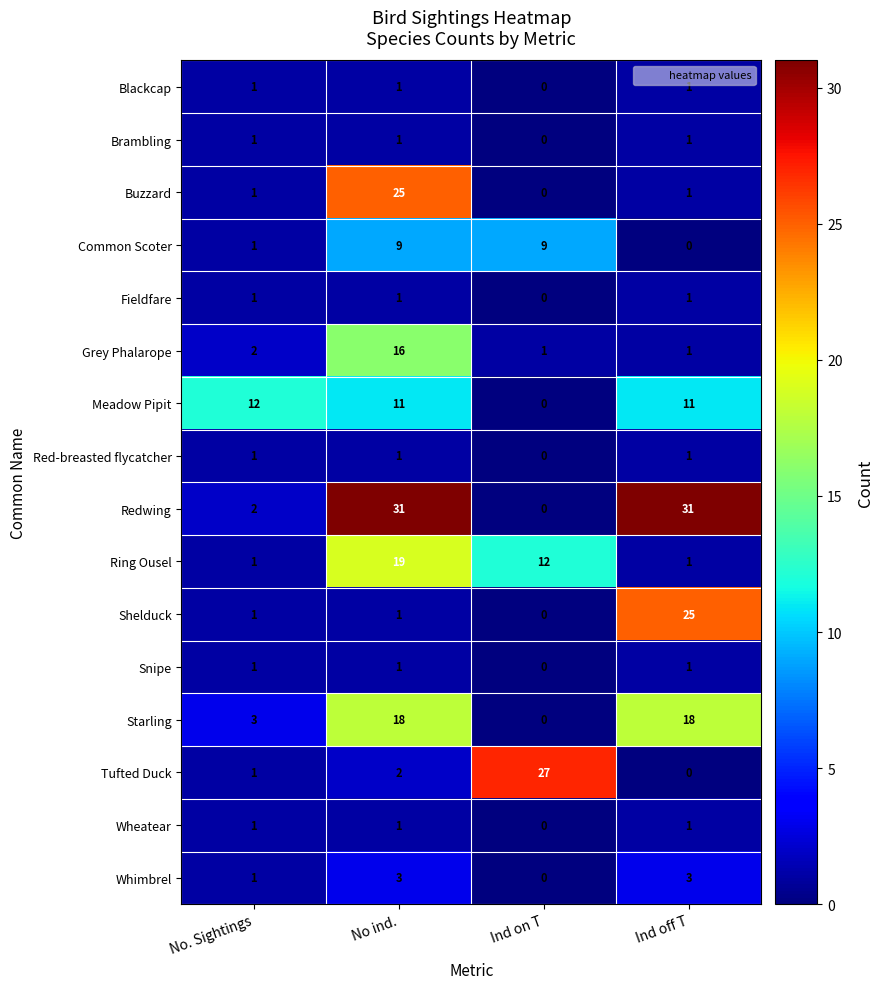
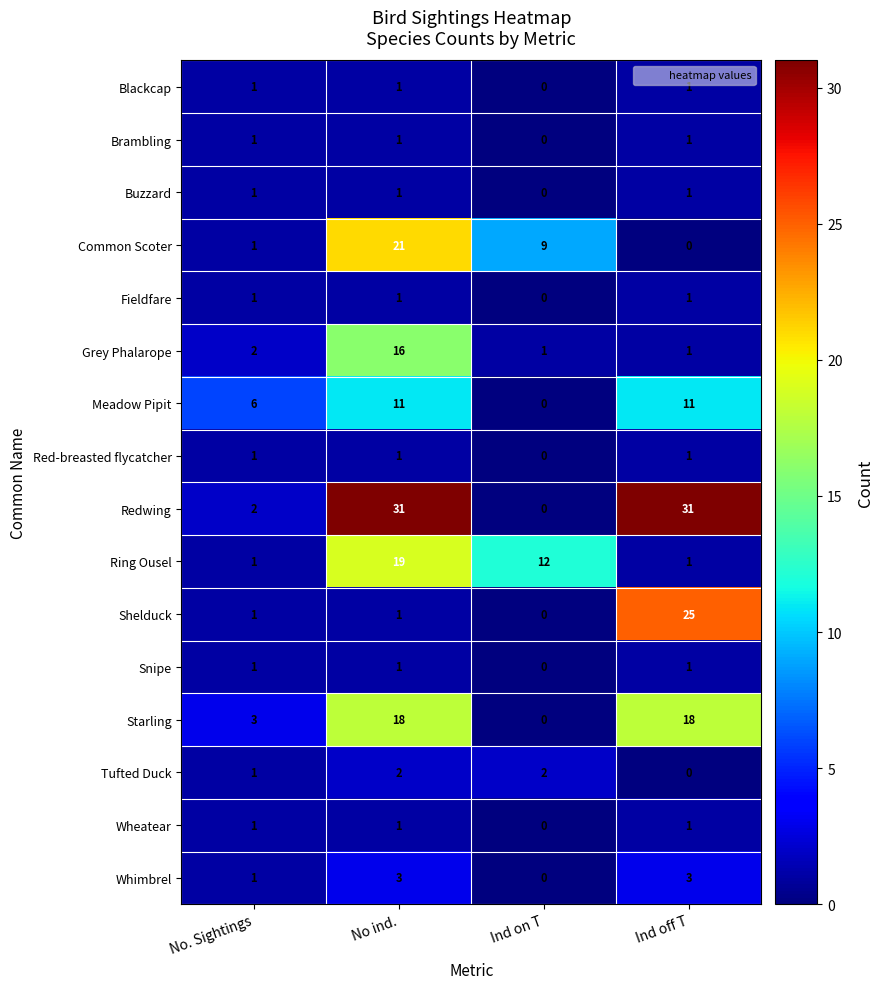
  {
    "Blackcap": {
      "No. Sightings": 1,
      "No ind.": 1,
      "Ind on T": 0
    },
    "Brambling": {
      "No. Sightings": 1,
      "No ind.": 1,
      "Ind on T": 0,
      "Ind off T": 1
    },
    "Buzzard": {
      "No. Sightings": 1,
-     "No ind.": 25,
+     "No ind.": 1,
      "Ind on T": 0,
      "Ind off T": 1
    },
    "Common Scoter": {
      "No. Sightings": 1,
-     "No ind.": 9,
+     "No ind.": 21,
      "Ind on T": 9,
      "Ind off T": 0
    },
    "Fieldfare": {
      "No. Sightings": 1,
      "No ind.": 1,
      "Ind on T": 0,
      "Ind off T": 1
    },
    "Grey Phalarope": {
      "No. Sightings": 2,
      "No ind.": 16,
      "Ind on T": 1,
      "Ind off T": 1
    },
    "Meadow Pipit": {
-     "No. Sightings": 12,
+     "No. Sightings": 6,
      "No ind.": 11,
      "Ind on T": 0,
      "Ind off T": 11
    },
    "Red-breasted flycatcher": {
      "No. Sightings": 1,
      "No ind.": 1,
      "Ind on T": 0,
      "Ind off T": 1
    },
    "Redwing": {
      "No. Sightings": 2,
      "No ind.": 31,
      "Ind on T": 0,
      "Ind off T": 31
    },
    "Ring Ousel": {
      "No. Sightings": 1,
      "No ind.": 19,
      "Ind on T": 12,
      "Ind off T": 1
    },
    "Shelduck": {
      "No. Sightings": 1,
      "No ind.": 1,
      "Ind on T": 0,
      "Ind off T": 25
    },
    "Snipe": {
      "No. Sightings": 1,
      "No ind.": 1,
      "Ind on T": 0,
      "Ind off T": 1
    },
    "Starling": {
      "No. Sightings": 3,
      "No ind.": 18,
      "Ind on T": 0,
      "Ind off T": 18
    },
    "Tufted Duck": {
      "No. Sightings": 1,
      "No ind.": 2,
-     "Ind on T": 27,
+     "Ind on T": 2,
      "Ind off T": 0
    },
    "Wheatear": {
      "No. Sightings": 1,
      "No ind.": 1,
      "Ind on T": 0,
      "Ind off T": 1
    },
    "Whimbrel": {
      "No. Sightings": 1,
      "No ind.": 3,
      "Ind on T": 0,
      "Ind off T": 3
    }
  }
